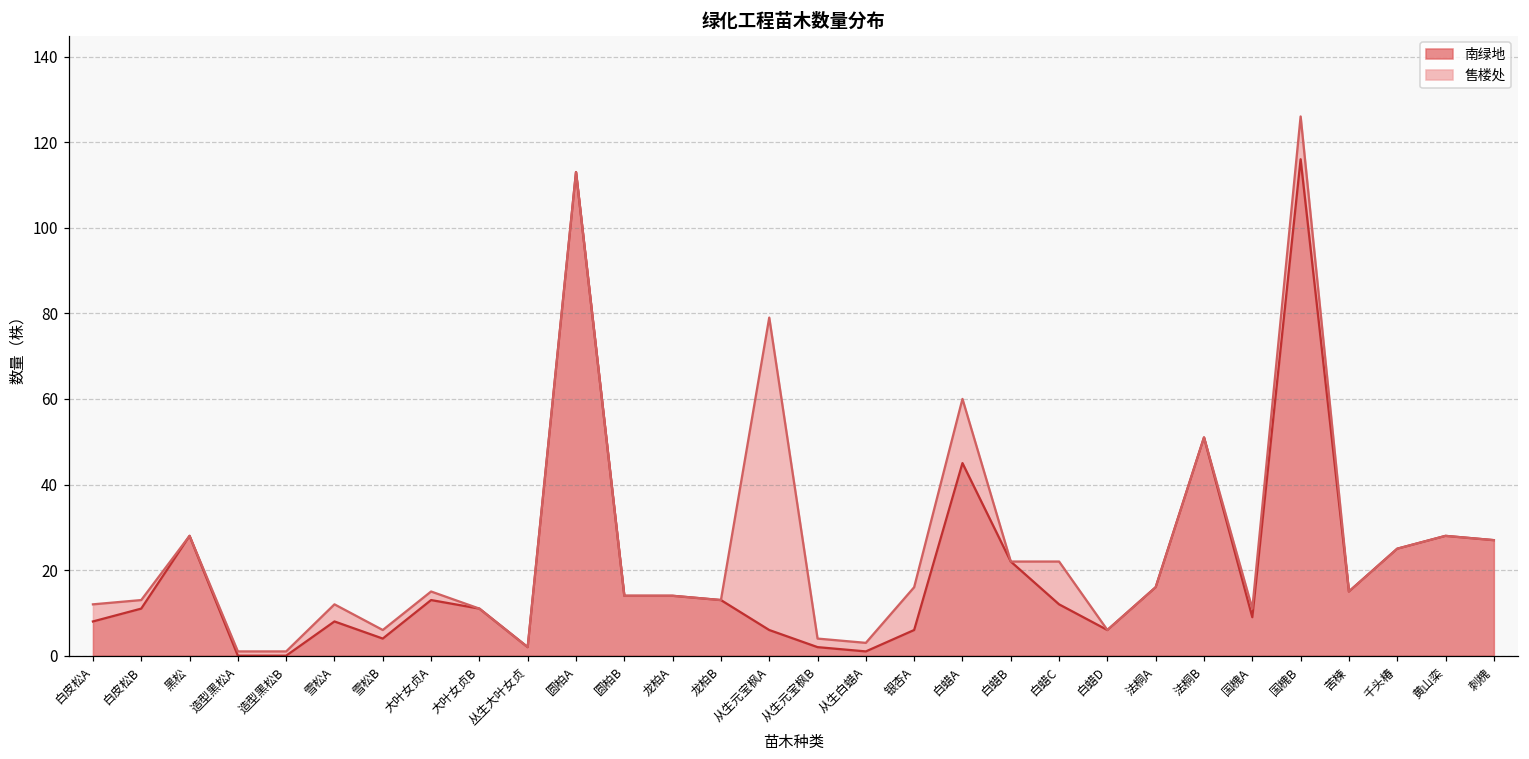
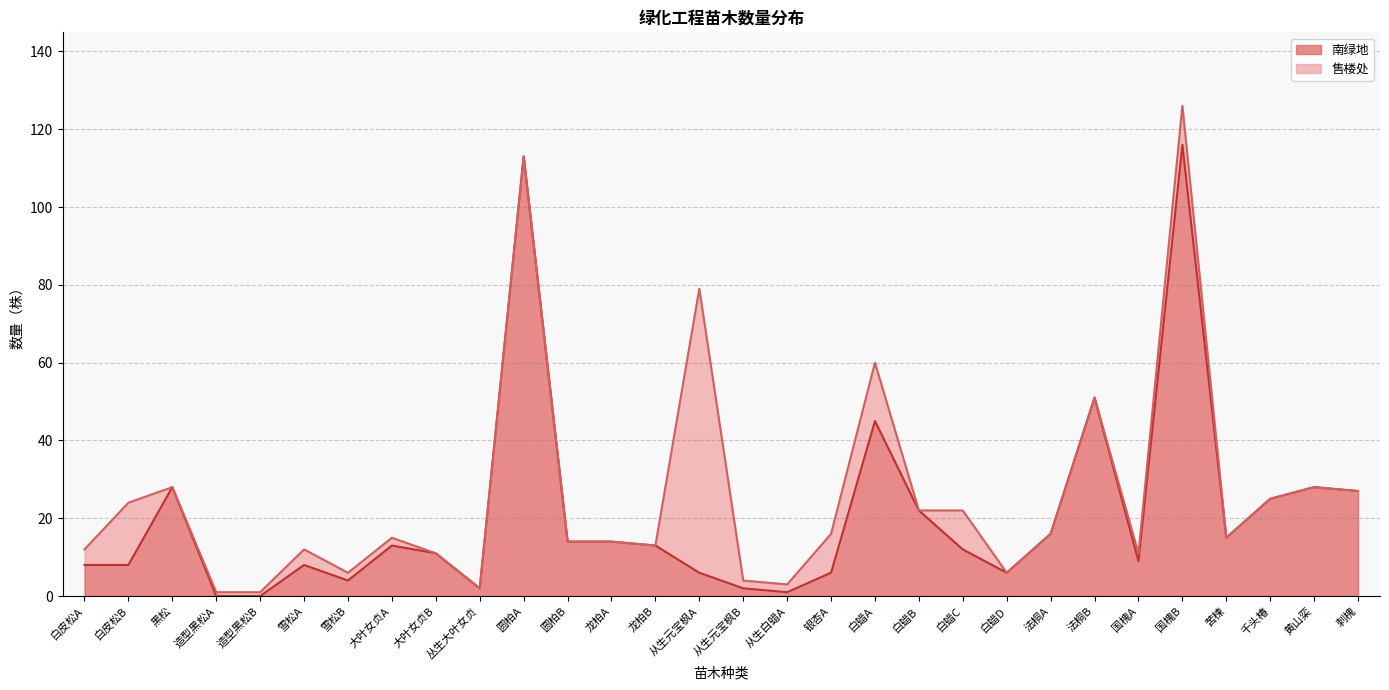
  {
    "南绿地": {
      "白皮松A": 8,
-     "白皮松B": 11,
+     "白皮松B": 8,
      "造型黑松A": 0,
      "造型黑松B": 0,
      "雪松A": 8,
      "雪松B": 4,
      "大叶女贞A": 13,
      "从生元宝枫A": 6,
      "从生元宝枫B": 2,
      "从生白蜡A": 1,
      "银杏A": 6,
      "白蜡A": 45,
      "白蜡C": 12,
      "国槐A": 9,
      "国槐B": 116
    },
    "售楼处": {
      "白皮松A": 4,
-     "白皮松B": 2,
+     "白皮松B": 16,
      "造型黑松A": 1,
      "造型黑松B": 1,
      "雪松A": 4,
      "雪松B": 2,
      "大叶女贞A": 2,
      "从生元宝枫A": 73,
      "从生元宝枫B": 2,
      "从生白蜡A": 2,
      "银杏A": 10,
      "白蜡A": 15,
      "白蜡C": 10,
      "国槐A": 2,
      "国槐B": 10
    }
  }
